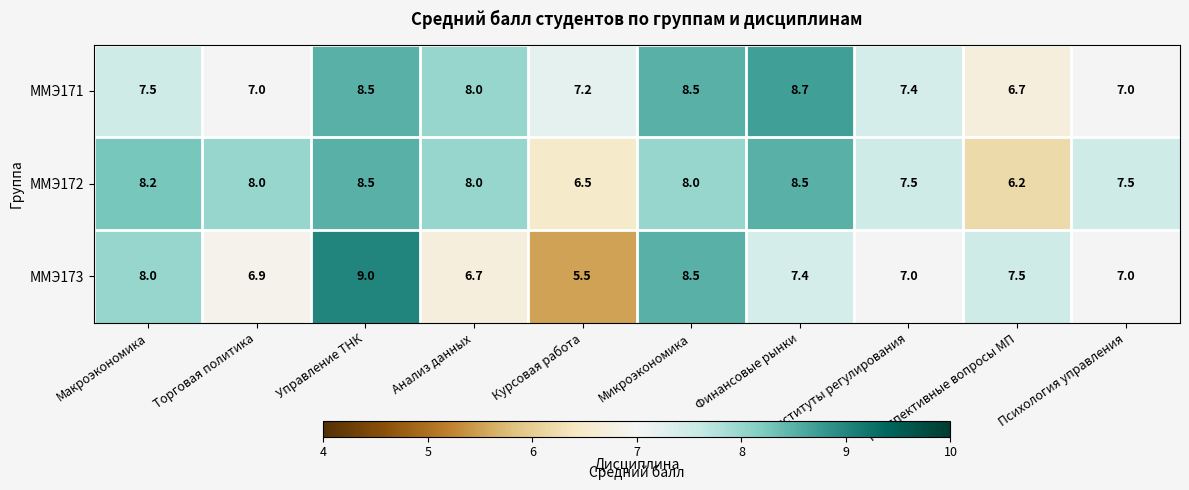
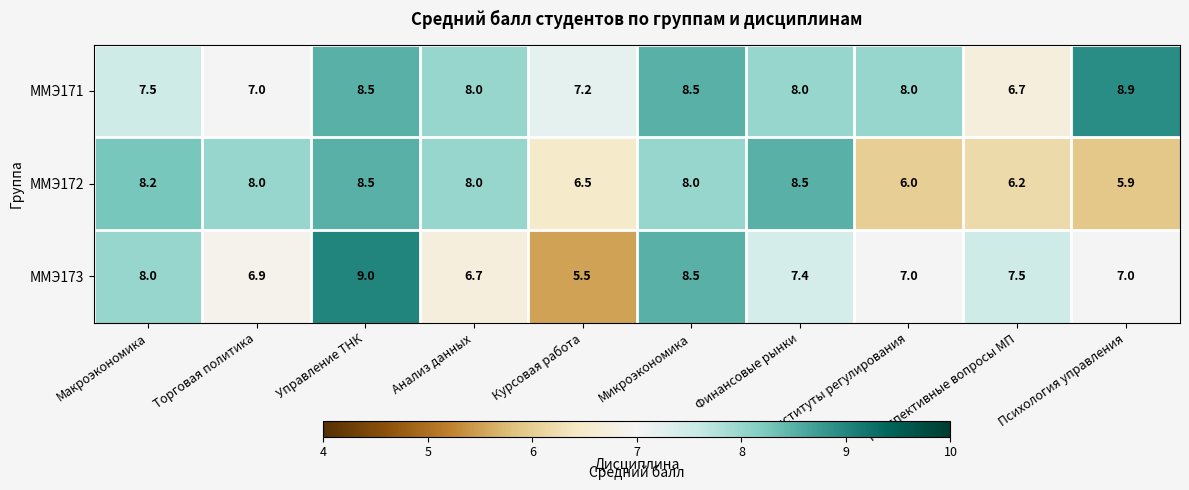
  {
    "ММЭ171": {
      "Макроэкономика": 7.5,
      "Торговая политика": 7.0,
      "Управление ТНК": 8.5,
      "Анализ данных": 8.0,
      "Курсовая работа": 7.2,
      "Микроэкономика": 8.5,
-     "Финансовые рынки": 8.7,
-     "Институты регулирования": 7.4,
+     "Финансовые рынки": 8.0,
+     "Институты регулирования": 8.0,
      "Перспективные вопросы МП": 6.7,
-     "Психология управления": 7.0
+     "Психология управления": 8.9
    },
    "ММЭ172": {
      "Макроэкономика": 8.2,
      "Торговая политика": 8.0,
      "Управление ТНК": 8.5,
      "Анализ данных": 8.0,
      "Курсовая работа": 6.5,
      "Микроэкономика": 8.0,
      "Финансовые рынки": 8.5,
-     "Институты регулирования": 7.5,
+     "Институты регулирования": 6.0,
      "Перспективные вопросы МП": 6.2,
-     "Психология управления": 7.5
+     "Психология управления": 5.9
    },
    "ММЭ173": {
      "Макроэкономика": 8.0,
      "Торговая политика": 6.9,
      "Управление ТНК": 9.0,
      "Анализ данных": 6.7,
      "Курсовая работа": 5.5,
      "Микроэкономика": 8.5,
      "Финансовые рынки": 7.4,
      "Институты регулирования": 7.0,
      "Перспективные вопросы МП": 7.5,
      "Психология управления": 7.0
    }
  }
